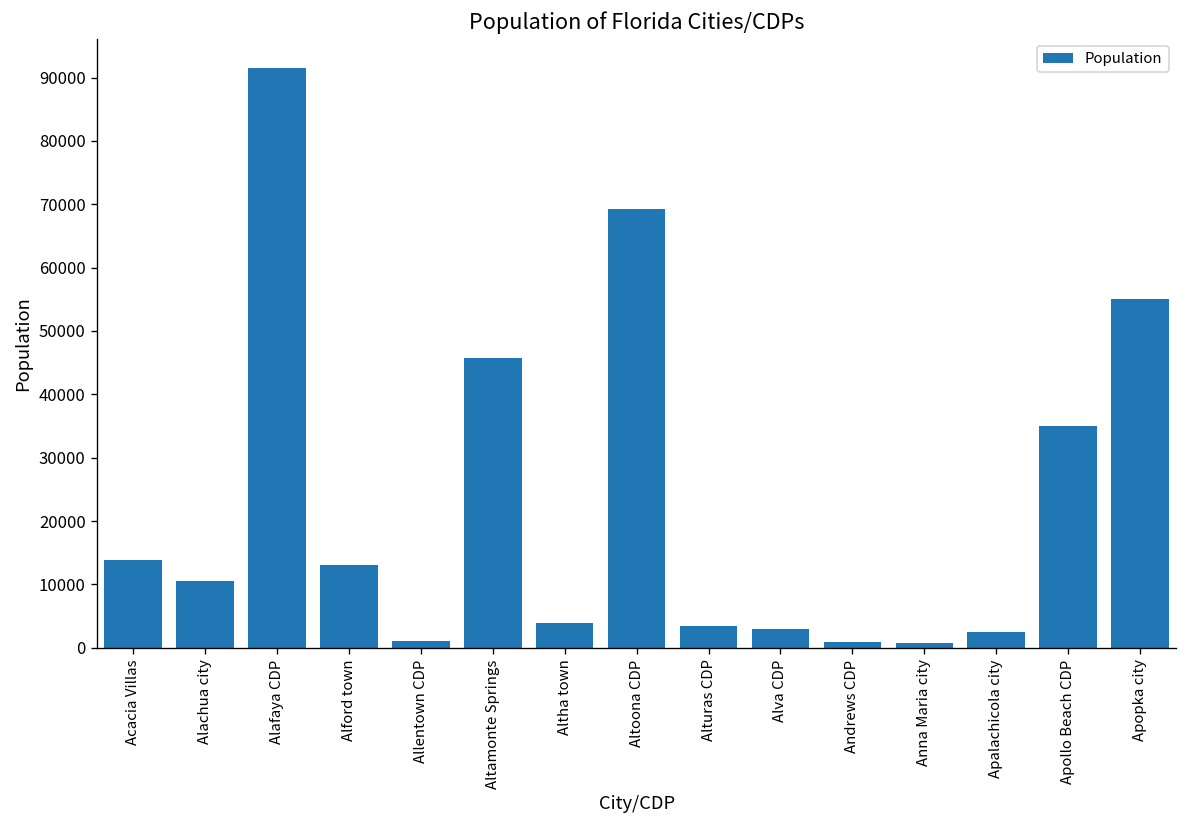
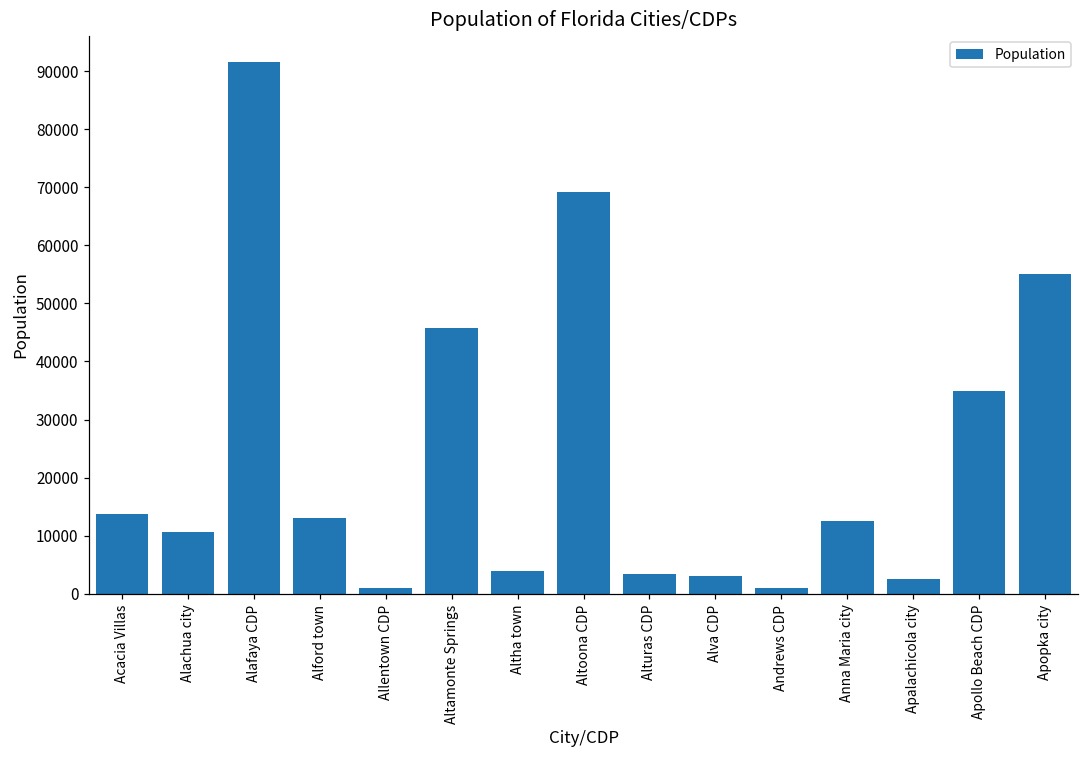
  {
    "Acacia Villas": 14000,
    "Alachua city": 11000,
    "Alafaya CDP": 92000,
    "Alford town": 13000,
    "Allentown CDP": 1000,
    "Altamonte Springs": 46000,
    "Altha town": 4000,
    "Altoona CDP": 69000,
    "Alturas CDP": 3000,
    "Alva CDP": 3000,
    "Andrews CDP": 1000,
-   "Anna Maria city": 1000,
+   "Anna Maria city": 13000,
    "Apalachicola city": 3000,
    "Apollo Beach CDP": 35000,
    "Apopka city": 55000
  }
